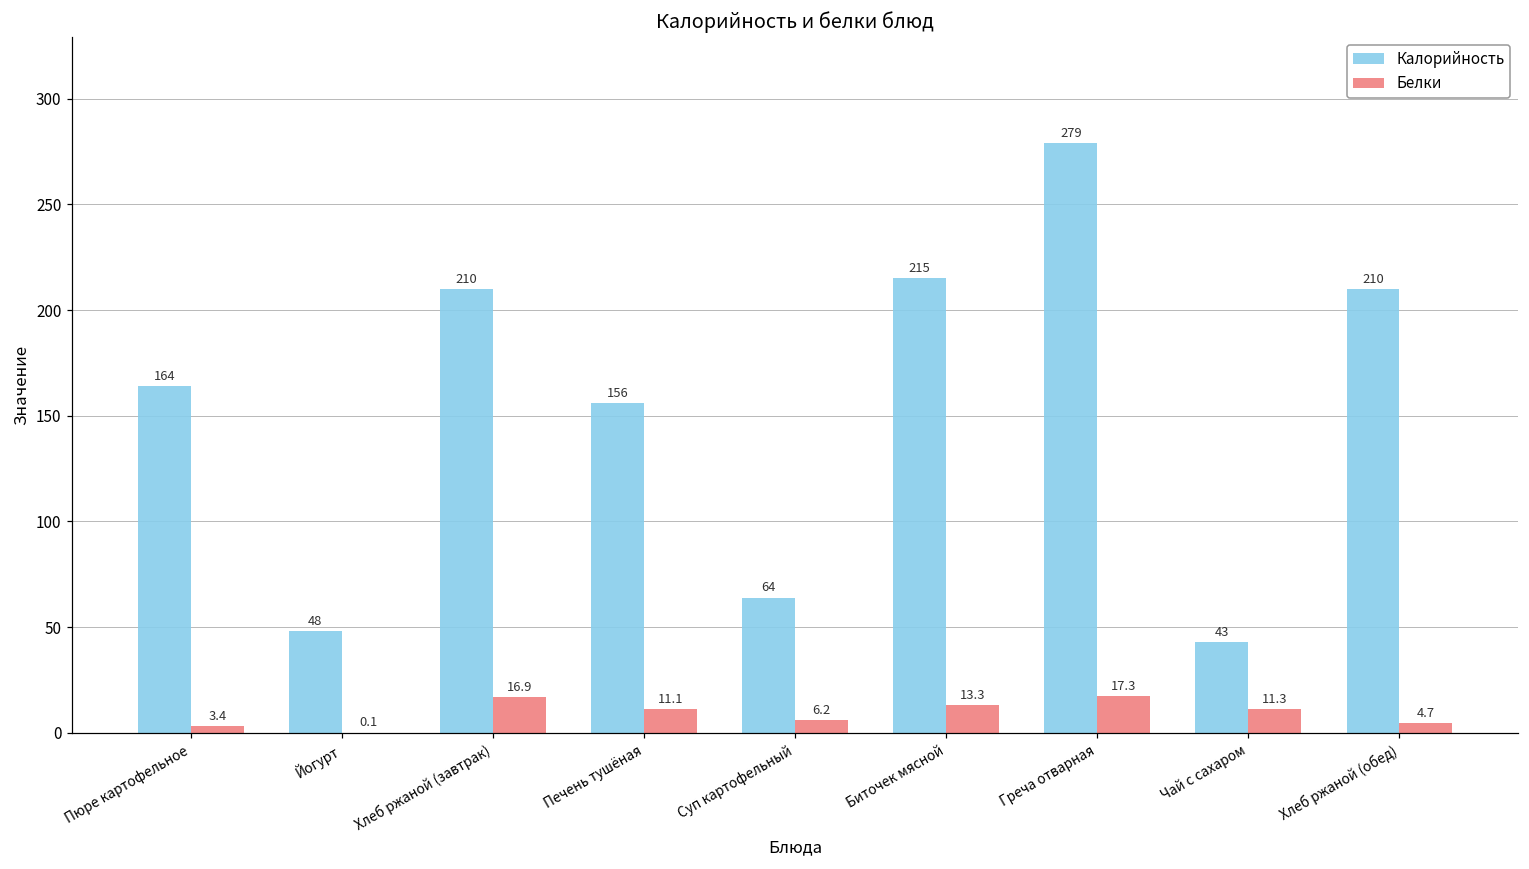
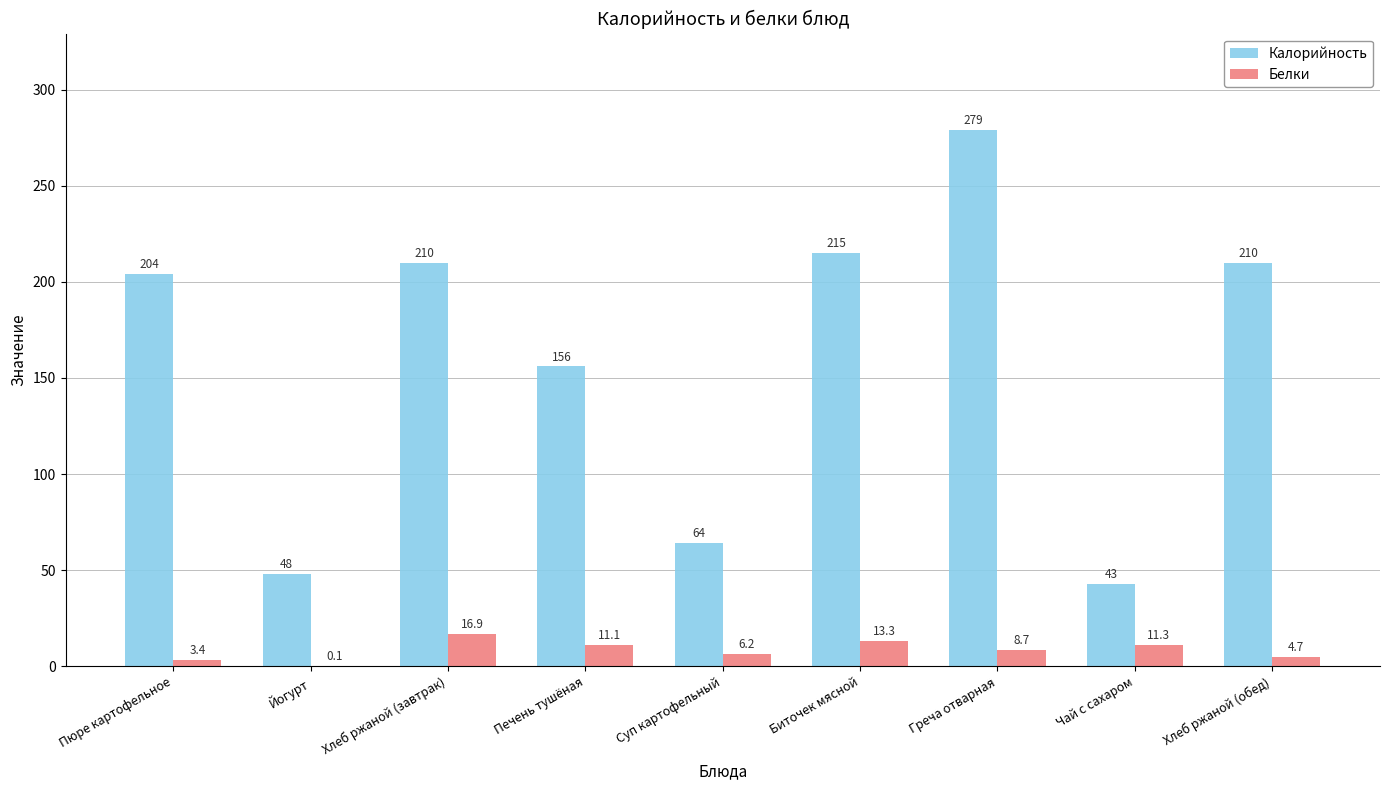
  {
    "Калорийность": {
-     "Пюре картофельное": 164,
+     "Пюре картофельное": 204,
      "Йогурт": 48,
      "Хлеб ржаной (завтрак)": 210,
      "Печень тушёная": 156,
      "Суп картофельный": 64,
      "Биточек мясной": 215,
      "Греча отварная": 279,
      "Чай с сахаром": 43,
      "Хлеб ржаной (обед)": 210
    },
    "Белки": {
      "Пюре картофельное": 3.4,
      "Йогурт": 0.1,
      "Хлеб ржаной (завтрак)": 16.9,
      "Печень тушёная": 11.1,
      "Суп картофельный": 6.2,
      "Биточек мясной": 13.3,
-     "Греча отварная": 17.3,
+     "Греча отварная": 8.7,
      "Чай с сахаром": 11.3,
      "Хлеб ржаной (обед)": 4.7
    }
  }
